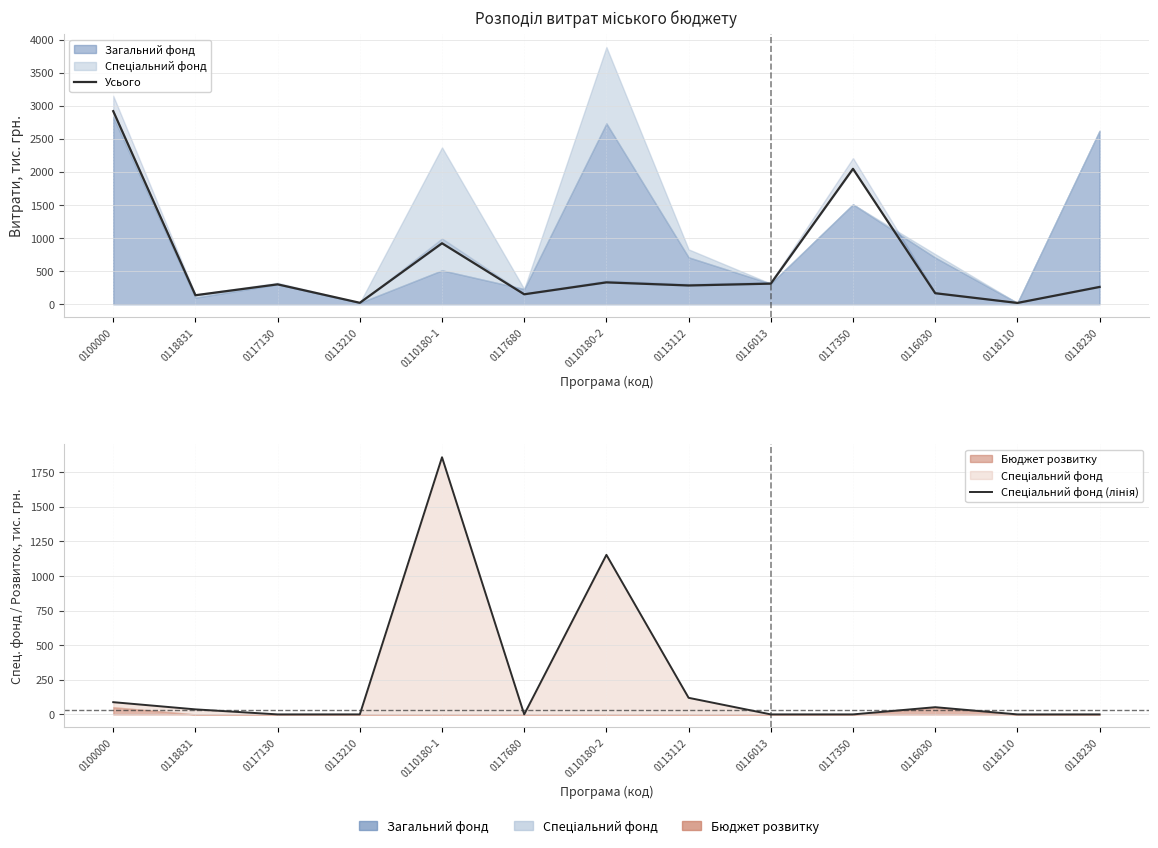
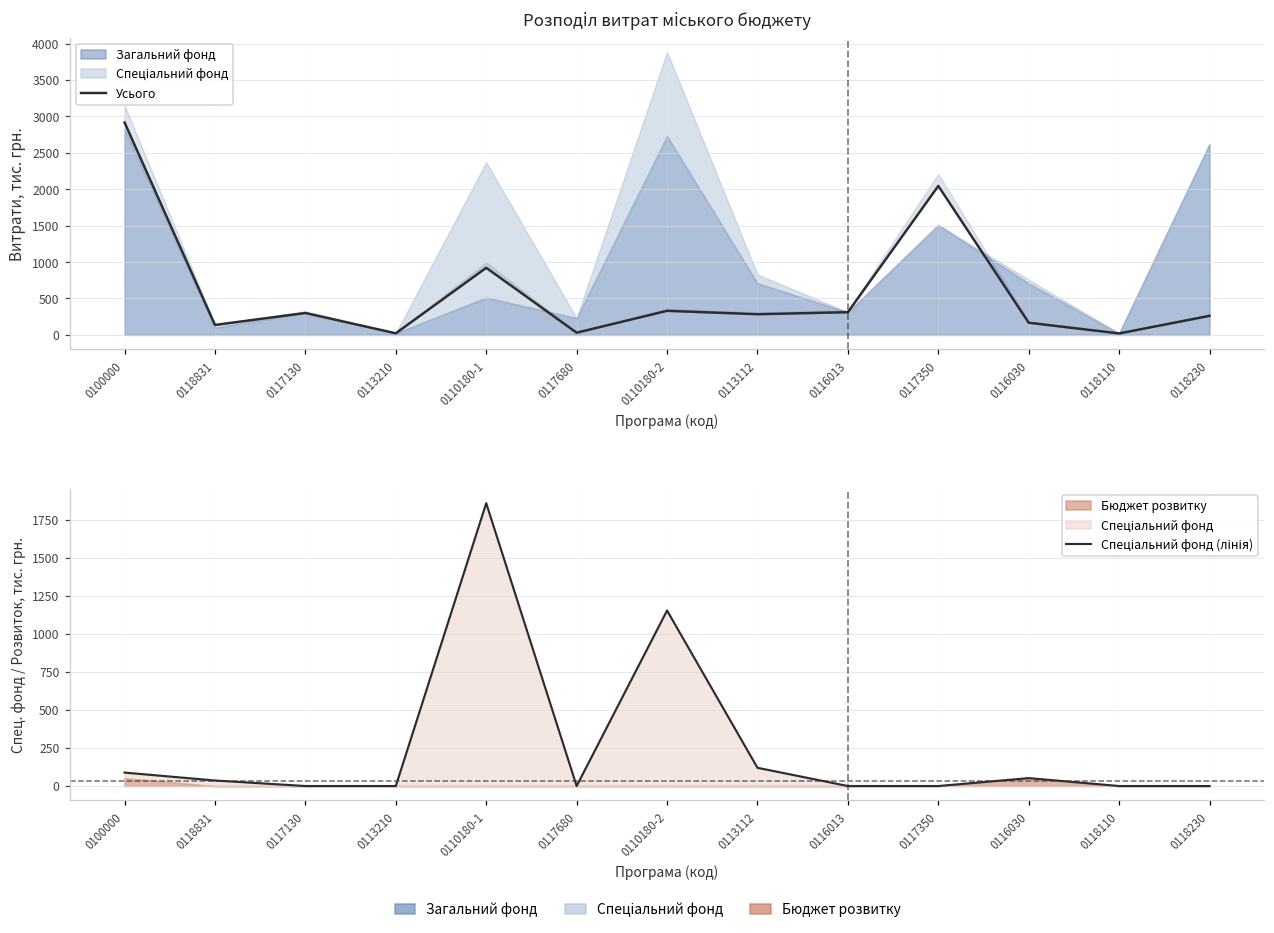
  {
    "Розподіл витрат міського бюджету": {
      "Усього": {
        "0110180-1": 900,
-       "0117680": 200,
+       "0117680": 0,
        "0117350": 2000
      }
    }
  }
